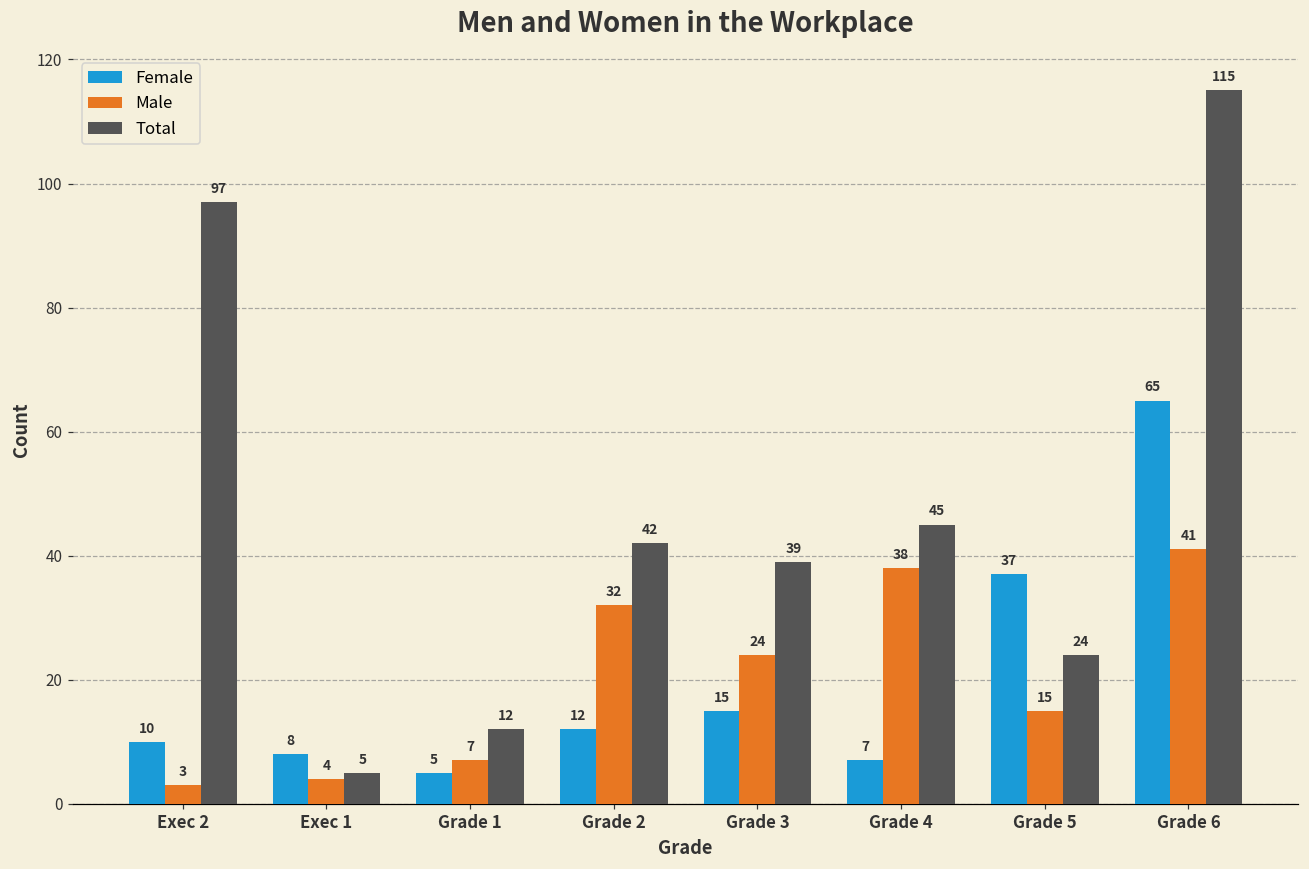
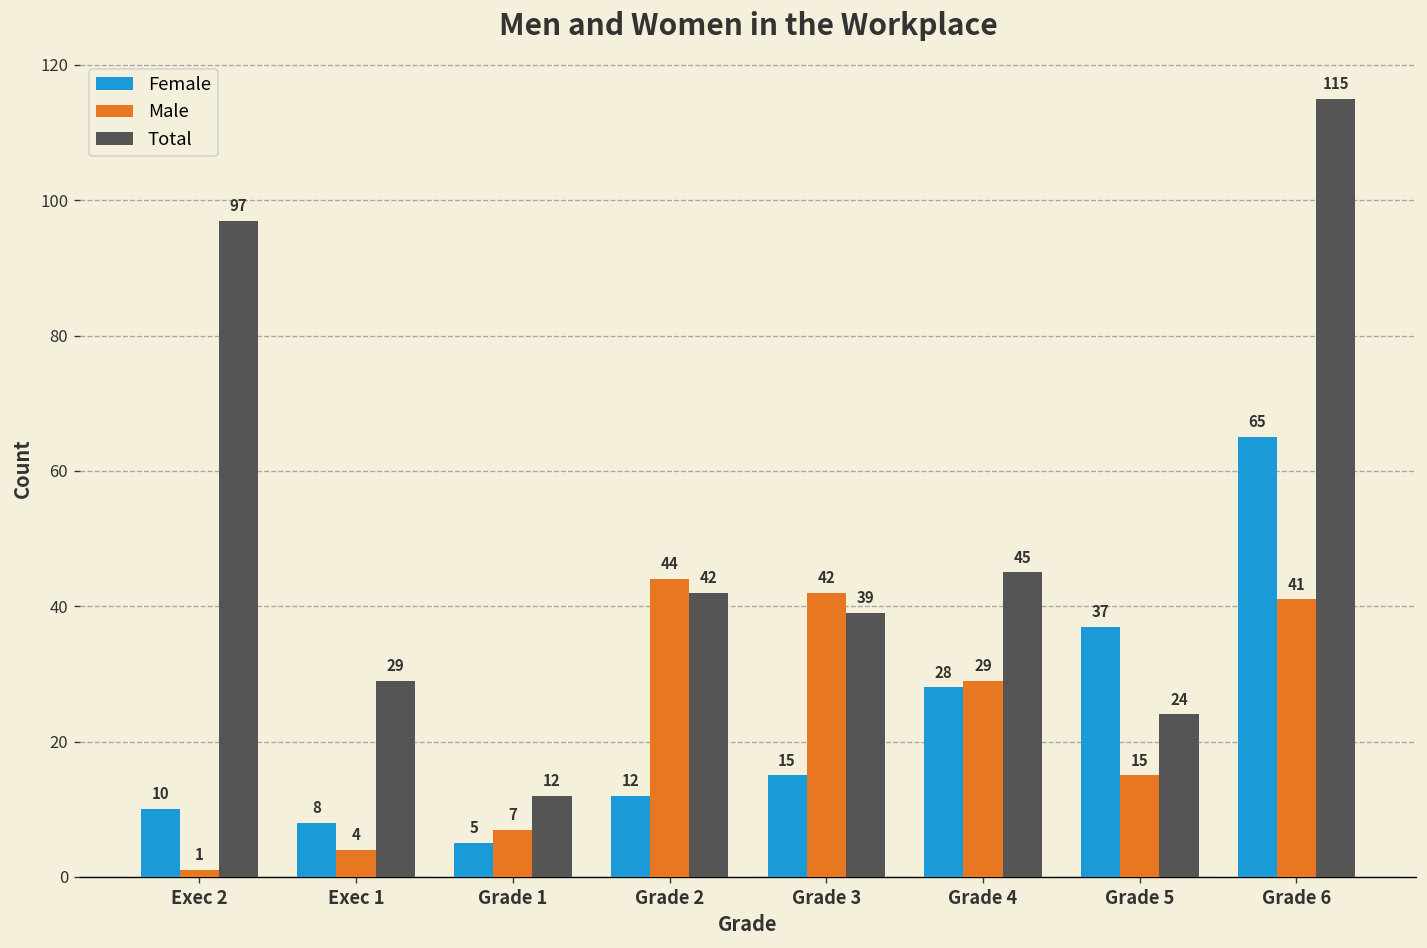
  {
    "Female": {
      "Exec 2": 10,
      "Exec 1": 8,
      "Grade 1": 5,
      "Grade 2": 12,
      "Grade 3": 15,
-     "Grade 4": 7,
+     "Grade 4": 28,
      "Grade 5": 37,
      "Grade 6": 65
    },
    "Male": {
-     "Exec 2": 3,
+     "Exec 2": 1,
      "Exec 1": 4,
      "Grade 1": 7,
-     "Grade 2": 32,
-     "Grade 3": 24,
-     "Grade 4": 38,
+     "Grade 2": 44,
+     "Grade 3": 42,
+     "Grade 4": 29,
      "Grade 5": 15,
      "Grade 6": 41
    },
    "Total": {
      "Exec 2": 97,
-     "Exec 1": 5,
+     "Exec 1": 29,
      "Grade 1": 12,
      "Grade 2": 42,
      "Grade 3": 39,
      "Grade 4": 45,
      "Grade 5": 24,
      "Grade 6": 115
    }
  }
